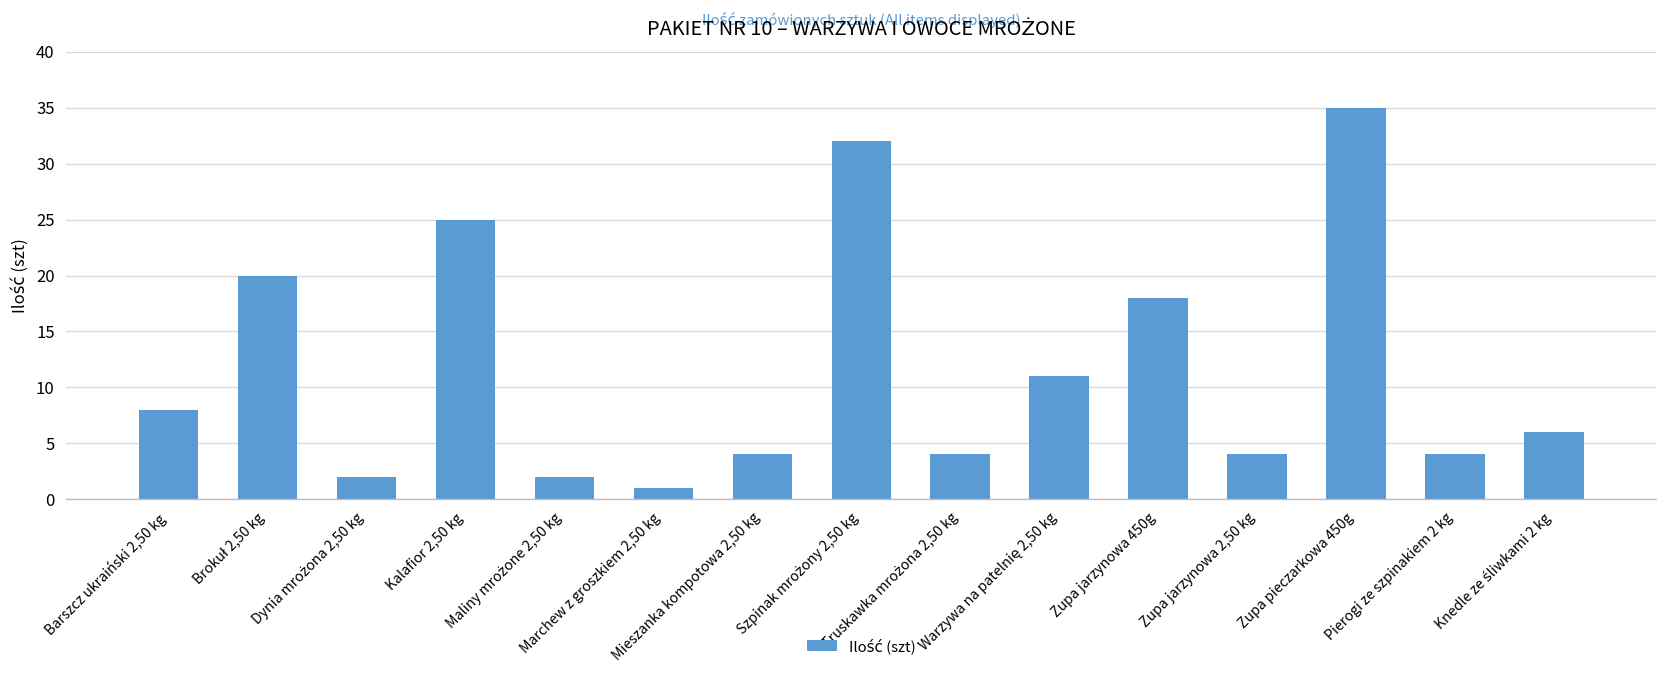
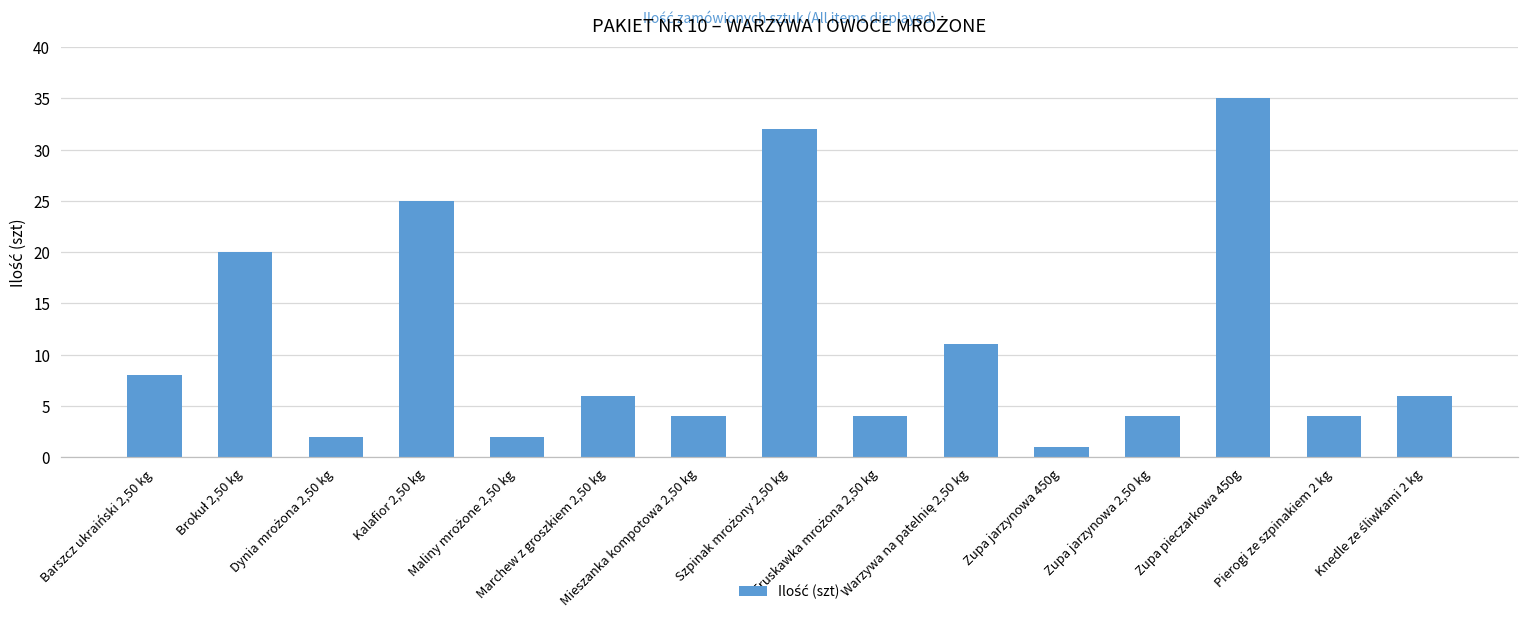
  {
    "Barszcz ukraiński 2,50 kg": 8,
    "Brokuł 2,50 kg": 20,
    "Dynia mrożona 2,50 kg": 2,
    "Kalafior 2,50 kg": 25,
    "Maliny mrożone 2,50 kg": 2,
-   "Marchew z groszkiem 2,50 kg": 1,
+   "Marchew z groszkiem 2,50 kg": 6,
    "Mieszanka kompotowa 2,50 kg": 4,
    "Szpinak mrożony 2,50 kg": 32,
    "Truskawka mrożona 2,50 kg": 4,
    "Warzywa na patelnię 2,50 kg": 11,
-   "Zupa jarzynowa 450g": 18,
+   "Zupa jarzynowa 450g": 1,
    "Zupa jarzynowa 2,50 kg": 4,
    "Zupa pieczarkowa 450g": 35,
    "Pierogi ze szpinakiem 2 kg": 4,
    "Knedle ze śliwkami 2 kg": 6
  }
